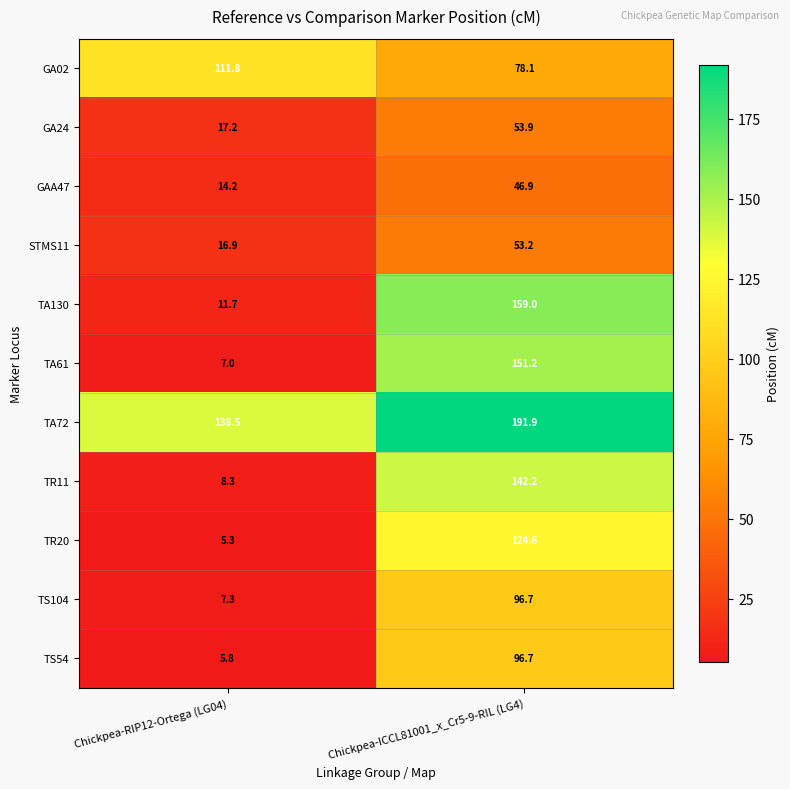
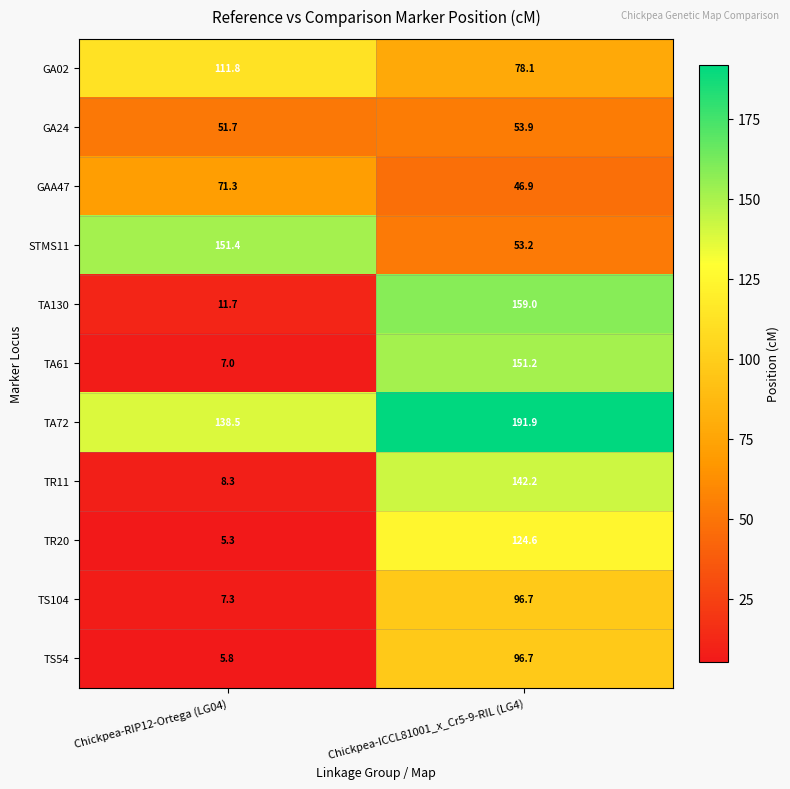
  {
    "GA02": {
      "Chickpea-RIP12-Ortega (LG04)": 111.8,
      "Chickpea-ICCL81001_x_Cr5-9-RIL (LG4)": 78.1
    },
    "GA24": {
-     "Chickpea-RIP12-Ortega (LG04)": 17.2,
+     "Chickpea-RIP12-Ortega (LG04)": 51.7,
      "Chickpea-ICCL81001_x_Cr5-9-RIL (LG4)": 53.9
    },
    "GAA47": {
-     "Chickpea-RIP12-Ortega (LG04)": 14.2,
+     "Chickpea-RIP12-Ortega (LG04)": 71.3,
      "Chickpea-ICCL81001_x_Cr5-9-RIL (LG4)": 46.9
    },
    "STMS11": {
-     "Chickpea-RIP12-Ortega (LG04)": 16.9,
+     "Chickpea-RIP12-Ortega (LG04)": 151.4,
      "Chickpea-ICCL81001_x_Cr5-9-RIL (LG4)": 53.2
    },
    "TA130": {
      "Chickpea-RIP12-Ortega (LG04)": 11.7,
      "Chickpea-ICCL81001_x_Cr5-9-RIL (LG4)": 159.0
    },
    "TA61": {
      "Chickpea-RIP12-Ortega (LG04)": 7.0,
      "Chickpea-ICCL81001_x_Cr5-9-RIL (LG4)": 151.2
    },
    "TA72": {
      "Chickpea-RIP12-Ortega (LG04)": 138.5,
      "Chickpea-ICCL81001_x_Cr5-9-RIL (LG4)": 191.9
    },
    "TR11": {
      "Chickpea-RIP12-Ortega (LG04)": 8.3,
      "Chickpea-ICCL81001_x_Cr5-9-RIL (LG4)": 142.2
    },
    "TR20": {
      "Chickpea-RIP12-Ortega (LG04)": 5.3,
      "Chickpea-ICCL81001_x_Cr5-9-RIL (LG4)": 124.6
    },
    "TS104": {
      "Chickpea-RIP12-Ortega (LG04)": 7.3,
      "Chickpea-ICCL81001_x_Cr5-9-RIL (LG4)": 96.7
    },
    "TS54": {
      "Chickpea-RIP12-Ortega (LG04)": 5.8,
      "Chickpea-ICCL81001_x_Cr5-9-RIL (LG4)": 96.7
    }
  }
